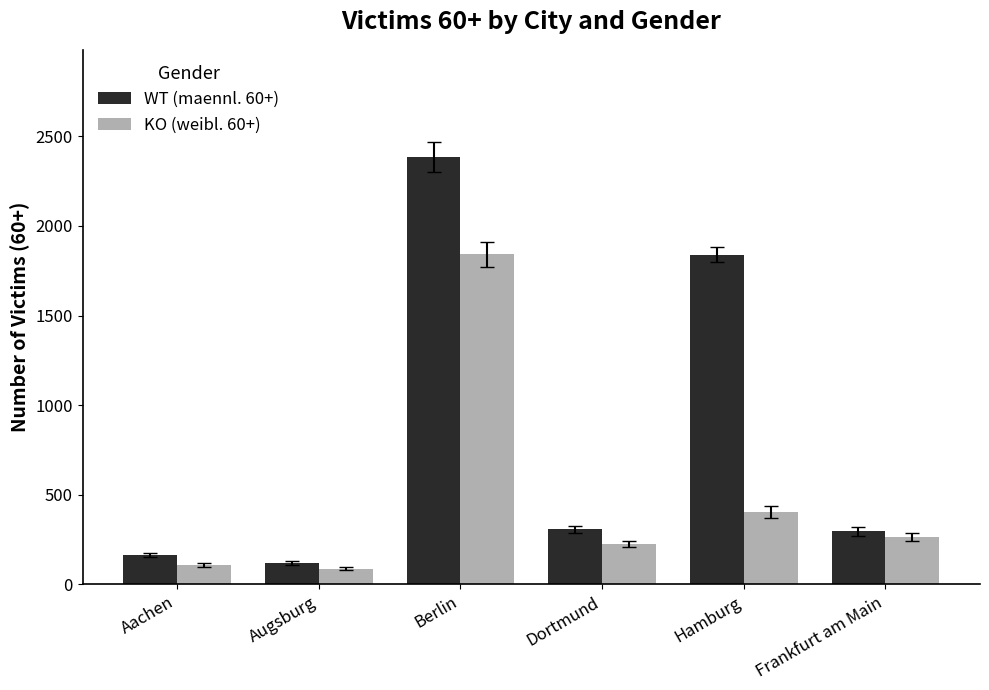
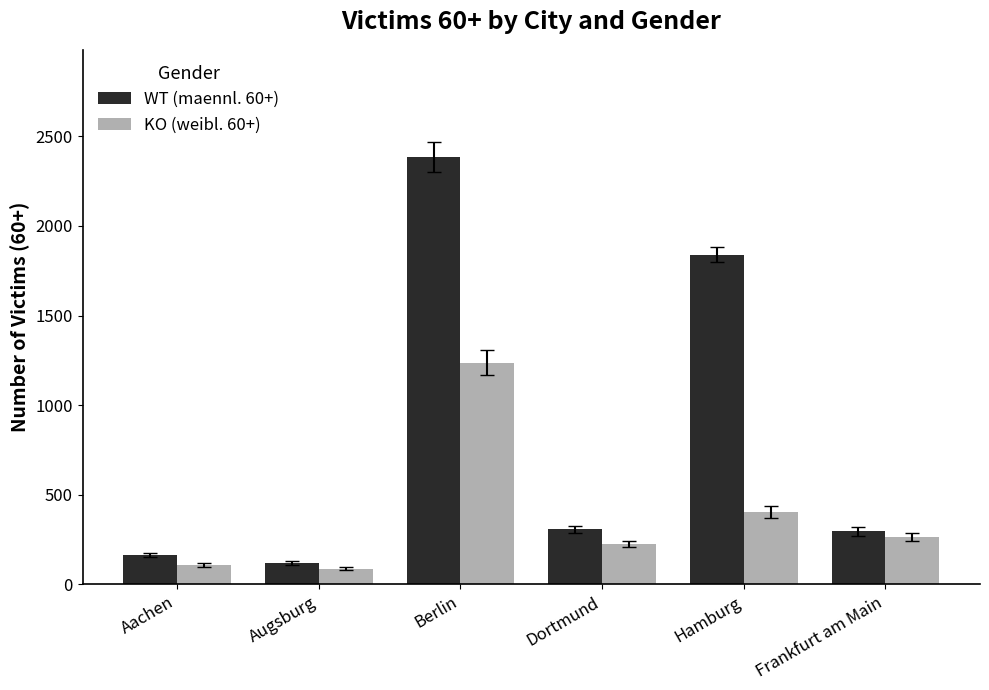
  {
    "WT (maennl. 60+)": {
      "Aachen": 170,
      "Augsburg": 120,
      "Berlin": 2390,
      "Dortmund": 310,
      "Hamburg": 1840,
      "Frankfurt am Main": 300
    },
    "KO (weibl. 60+)": {
      "Aachen": 110,
      "Augsburg": 90,
-     "Berlin": 1840,
+     "Berlin": 1240,
      "Dortmund": 230,
      "Hamburg": 400,
      "Frankfurt am Main": 260
    }
  }
